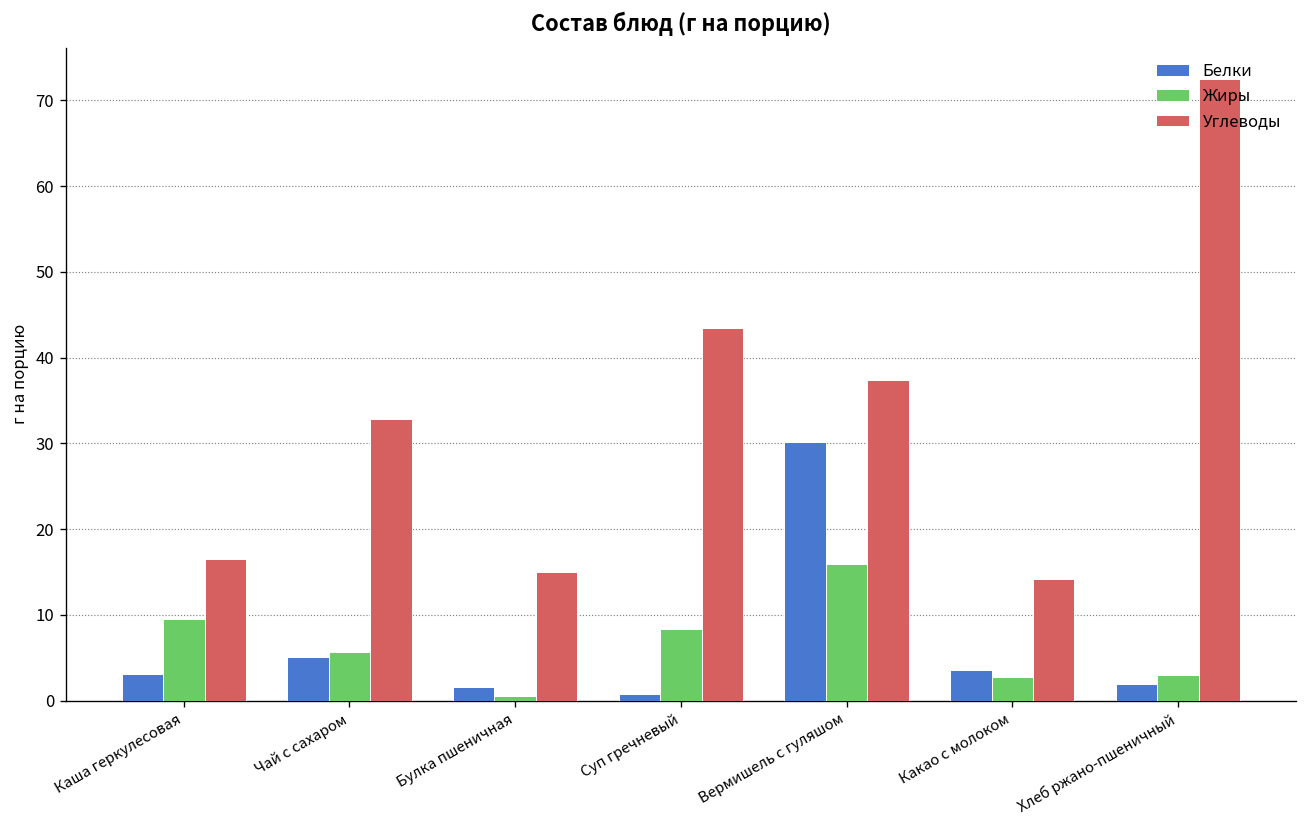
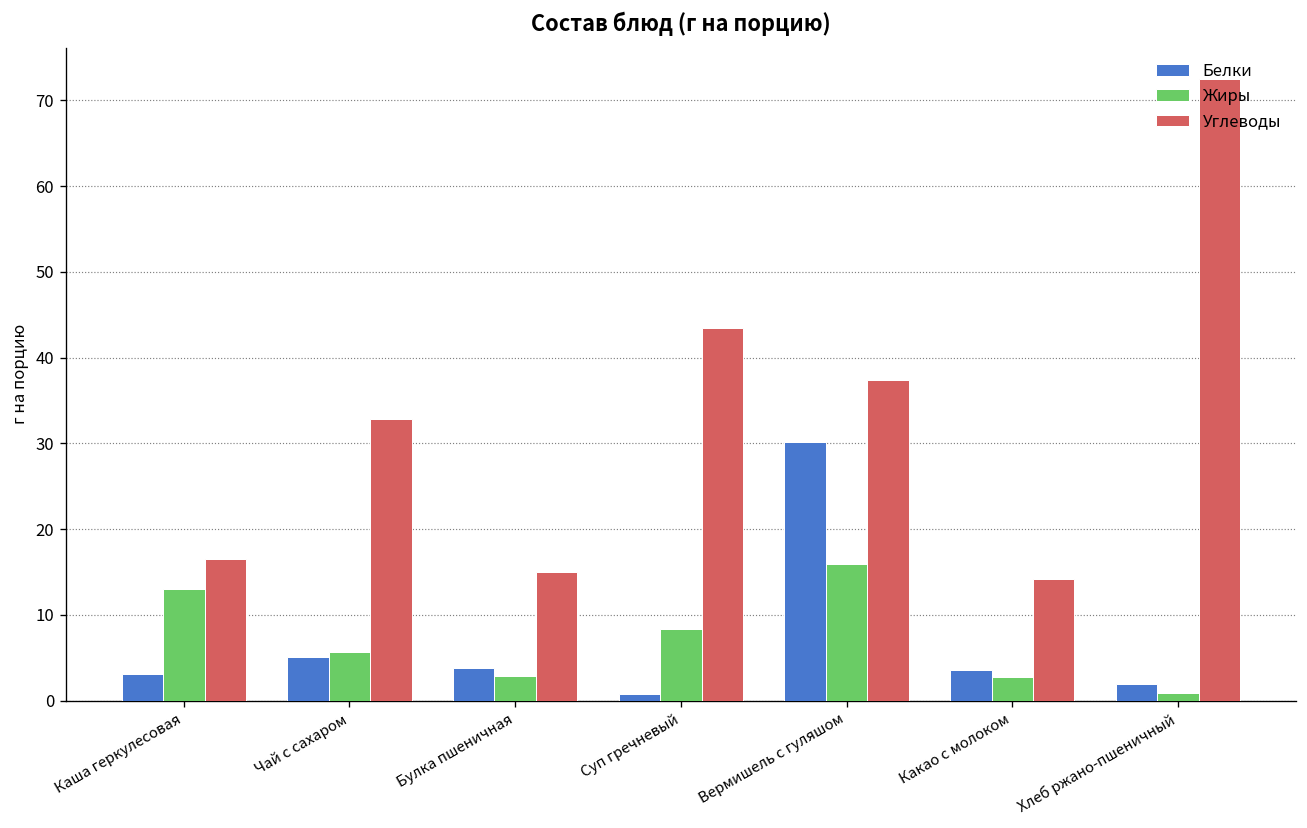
  {
    "Белки": {
      "Каша геркулесовая": 3,
      "Чай с сахаром": 5,
-     "Булка пшеничная": 2,
+     "Булка пшеничная": 4,
      "Суп гречневый": 1,
      "Вермишель с гуляшом": 30,
      "Какао с молоком": 4,
      "Хлеб ржано-пшеничный": 2
    },
    "Жиры": {
-     "Каша геркулесовая": 10,
+     "Каша геркулесовая": 13,
      "Чай с сахаром": 6,
-     "Булка пшеничная": 1,
+     "Булка пшеничная": 3,
      "Суп гречневый": 8,
      "Вермишель с гуляшом": 16,
      "Какао с молоком": 3,
-     "Хлеб ржано-пшеничный": 3
+     "Хлеб ржано-пшеничный": 1
    },
    "Углеводы": {
      "Каша геркулесовая": 17,
      "Чай с сахаром": 33,
      "Булка пшеничная": 15,
      "Суп гречневый": 43,
      "Вермишель с гуляшом": 37,
      "Какао с молоком": 14,
      "Хлеб ржано-пшеничный": 73
    }
  }
